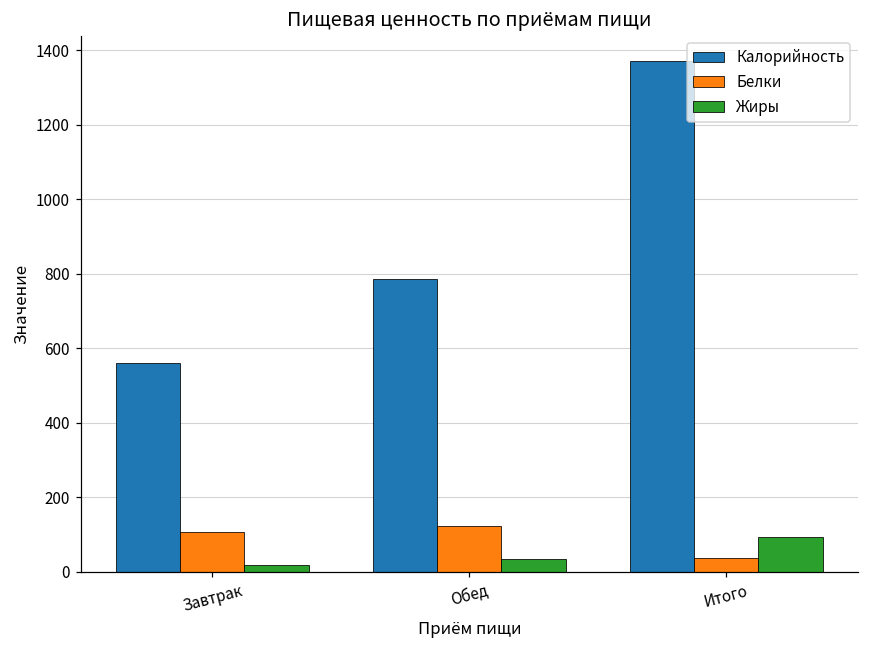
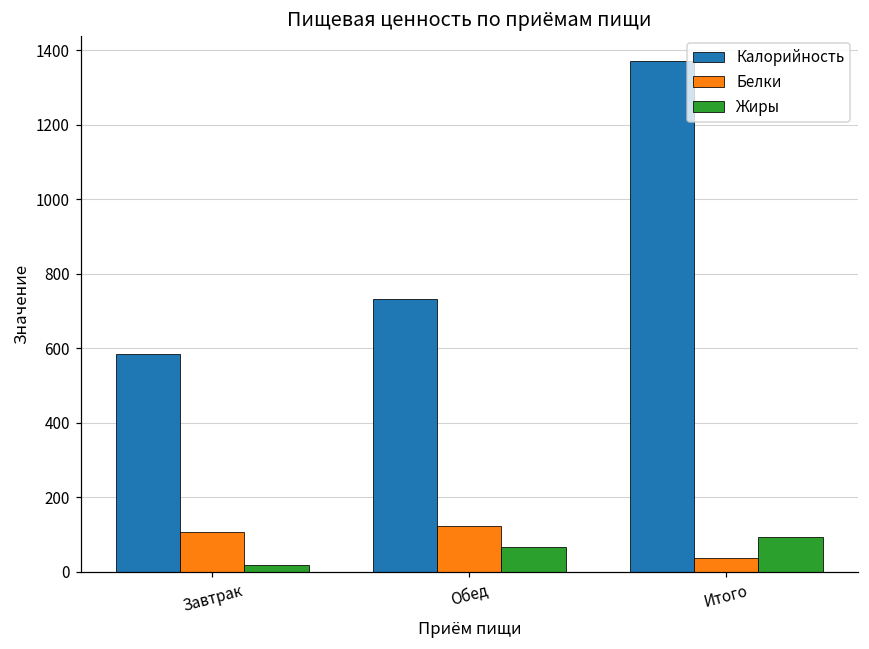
  {
    "Калорийность": {
-     "Завтрак": 560,
-     "Обед": 790,
+     "Завтрак": 590,
+     "Обед": 730,
      "Итого": 1370
    },
    "Белки": {
      "Завтрак": 110,
      "Обед": 120,
      "Итого": 40
    },
    "Жиры": {
      "Завтрак": 20,
-     "Обед": 30,
+     "Обед": 70,
      "Итого": 90
    }
  }
